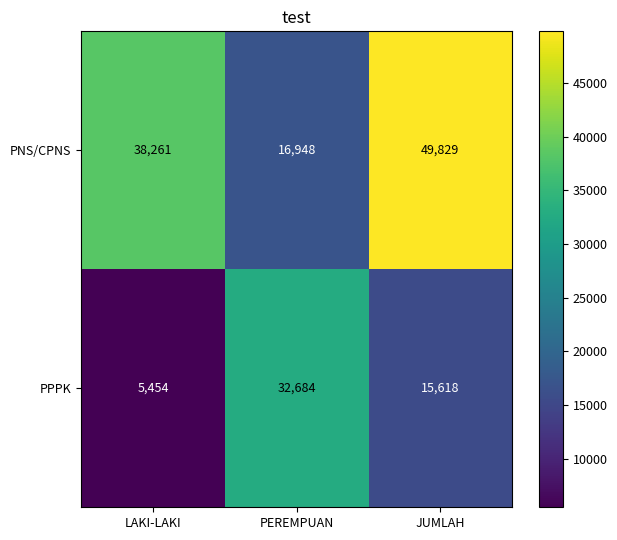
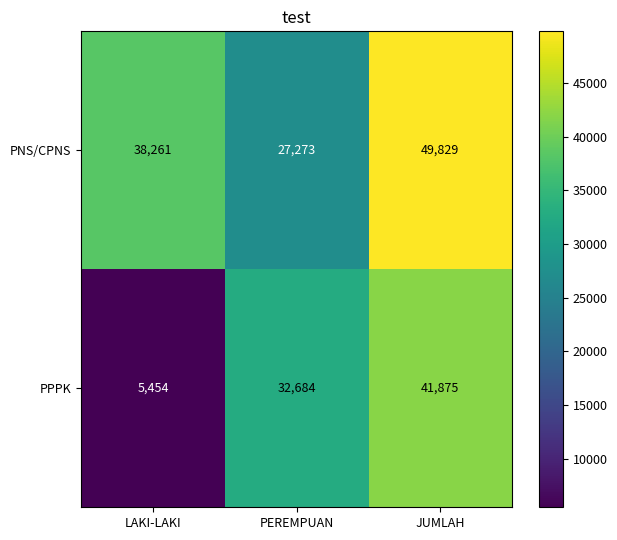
  {
    "PNS/CPNS": {
      "LAKI-LAKI": "38,261",
-     "PEREMPUAN": "16,948",
+     "PEREMPUAN": "27,273",
      "JUMLAH": "49,829"
    },
    "PPPK": {
      "LAKI-LAKI": "5,454",
      "PEREMPUAN": "32,684",
-     "JUMLAH": "15,618"
+     "JUMLAH": "41,875"
    }
  }
